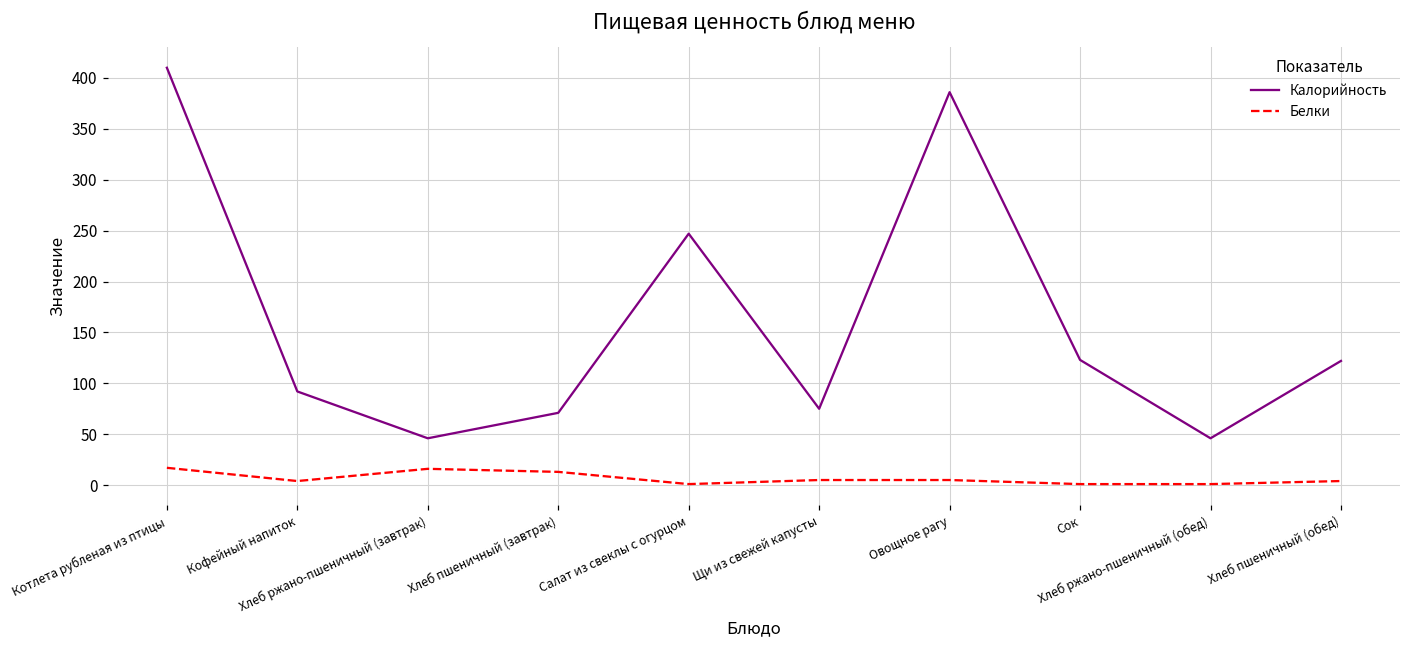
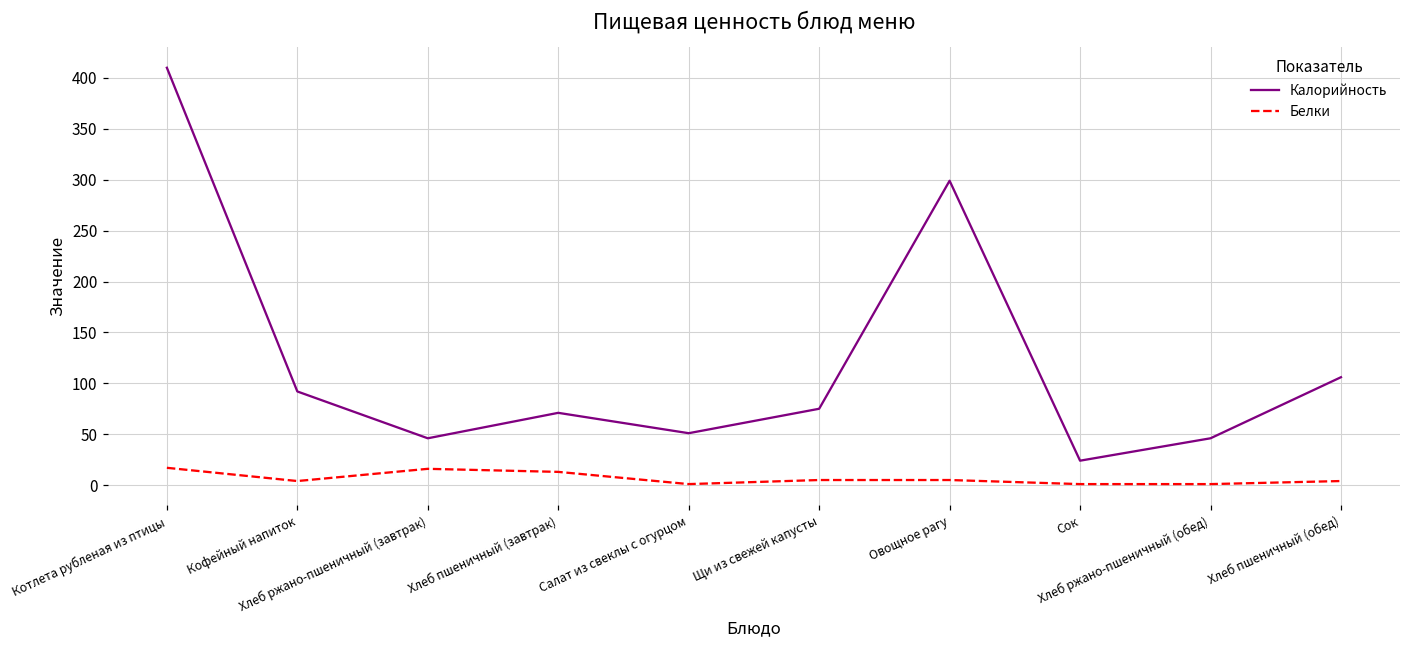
  {
    "Калорийность": {
      "Котлета рубленая из птицы": 410,
      "Кофейный напиток": 90,
      "Хлеб ржано-пшеничный (завтрак)": 50,
      "Хлеб пшеничный (завтрак)": 70,
-     "Салат из свеклы с огурцом": 250,
+     "Салат из свеклы с огурцом": 50,
      "Щи из свежей капусты": 80,
-     "Овощное рагу": 390,
-     "Сок": 120,
+     "Овощное рагу": 300,
+     "Сок": 20,
      "Хлеб ржано-пшеничный (обед)": 50,
-     "Хлеб пшеничный (обед)": 120
+     "Хлеб пшеничный (обед)": 110
    },
    "Белки": {
      "Котлета рубленая из птицы": 20,
      "Кофейный напиток": 0,
      "Хлеб ржано-пшеничный (завтрак)": 20,
      "Хлеб пшеничный (завтрак)": 10,
      "Салат из свеклы с огурцом": 0,
      "Щи из свежей капусты": 10,
      "Овощное рагу": 10,
      "Сок": 0,
      "Хлеб ржано-пшеничный (обед)": 0,
      "Хлеб пшеничный (обед)": 0
    }
  }
